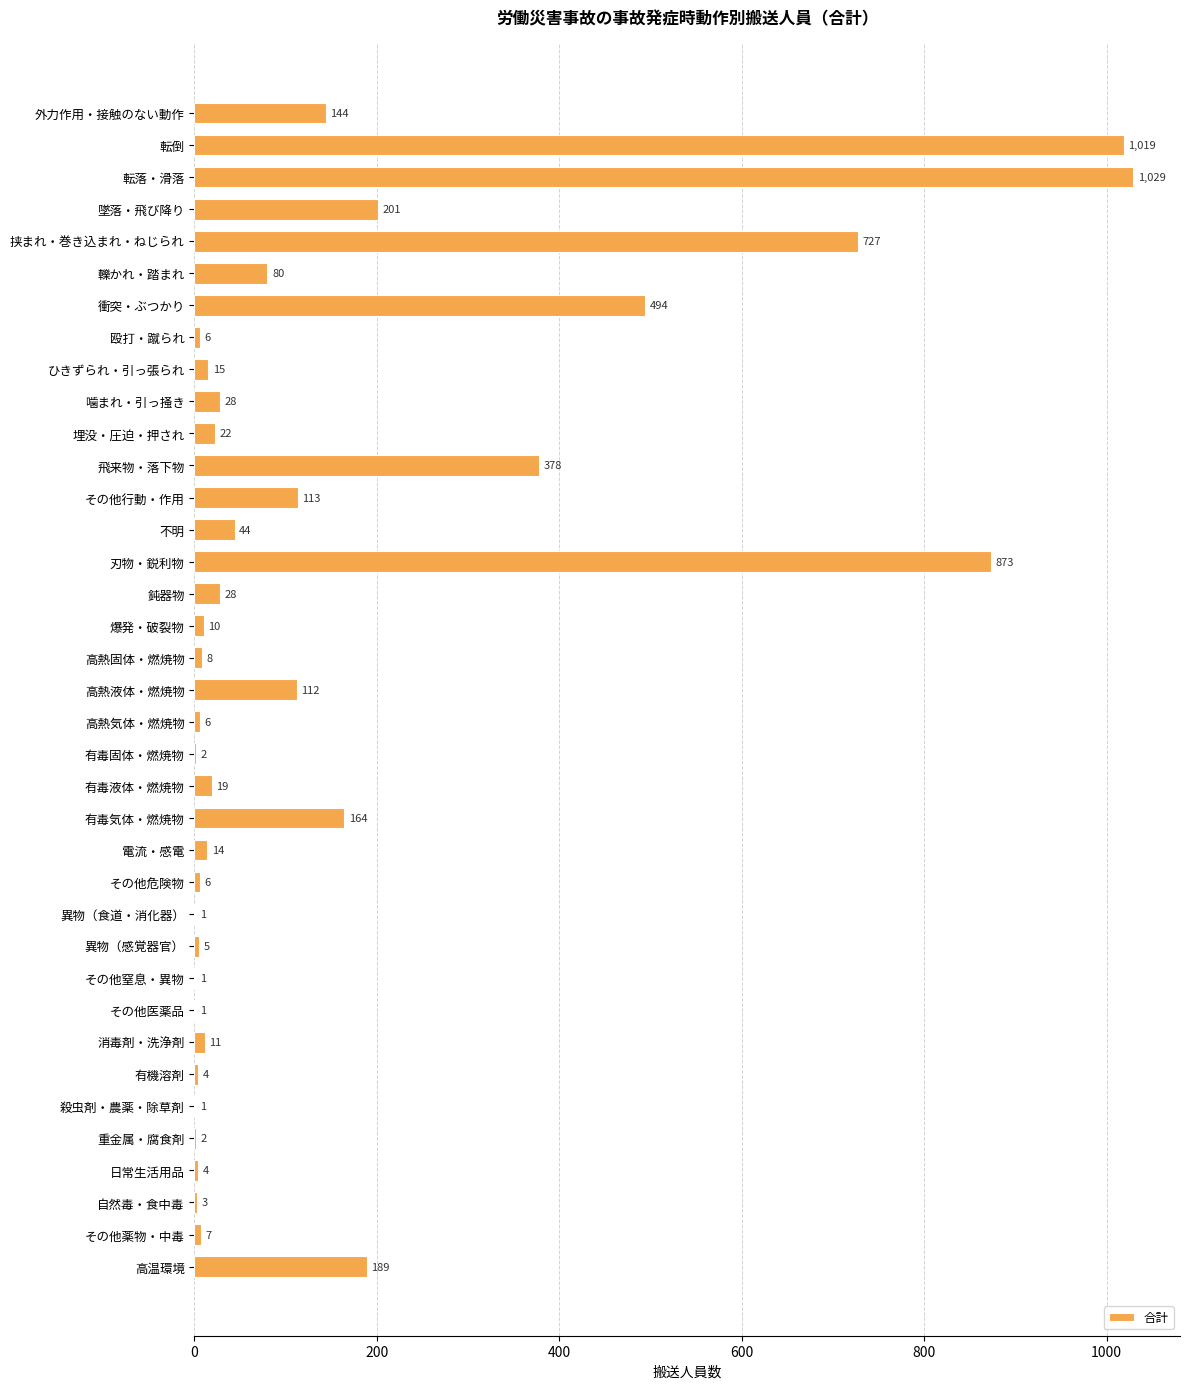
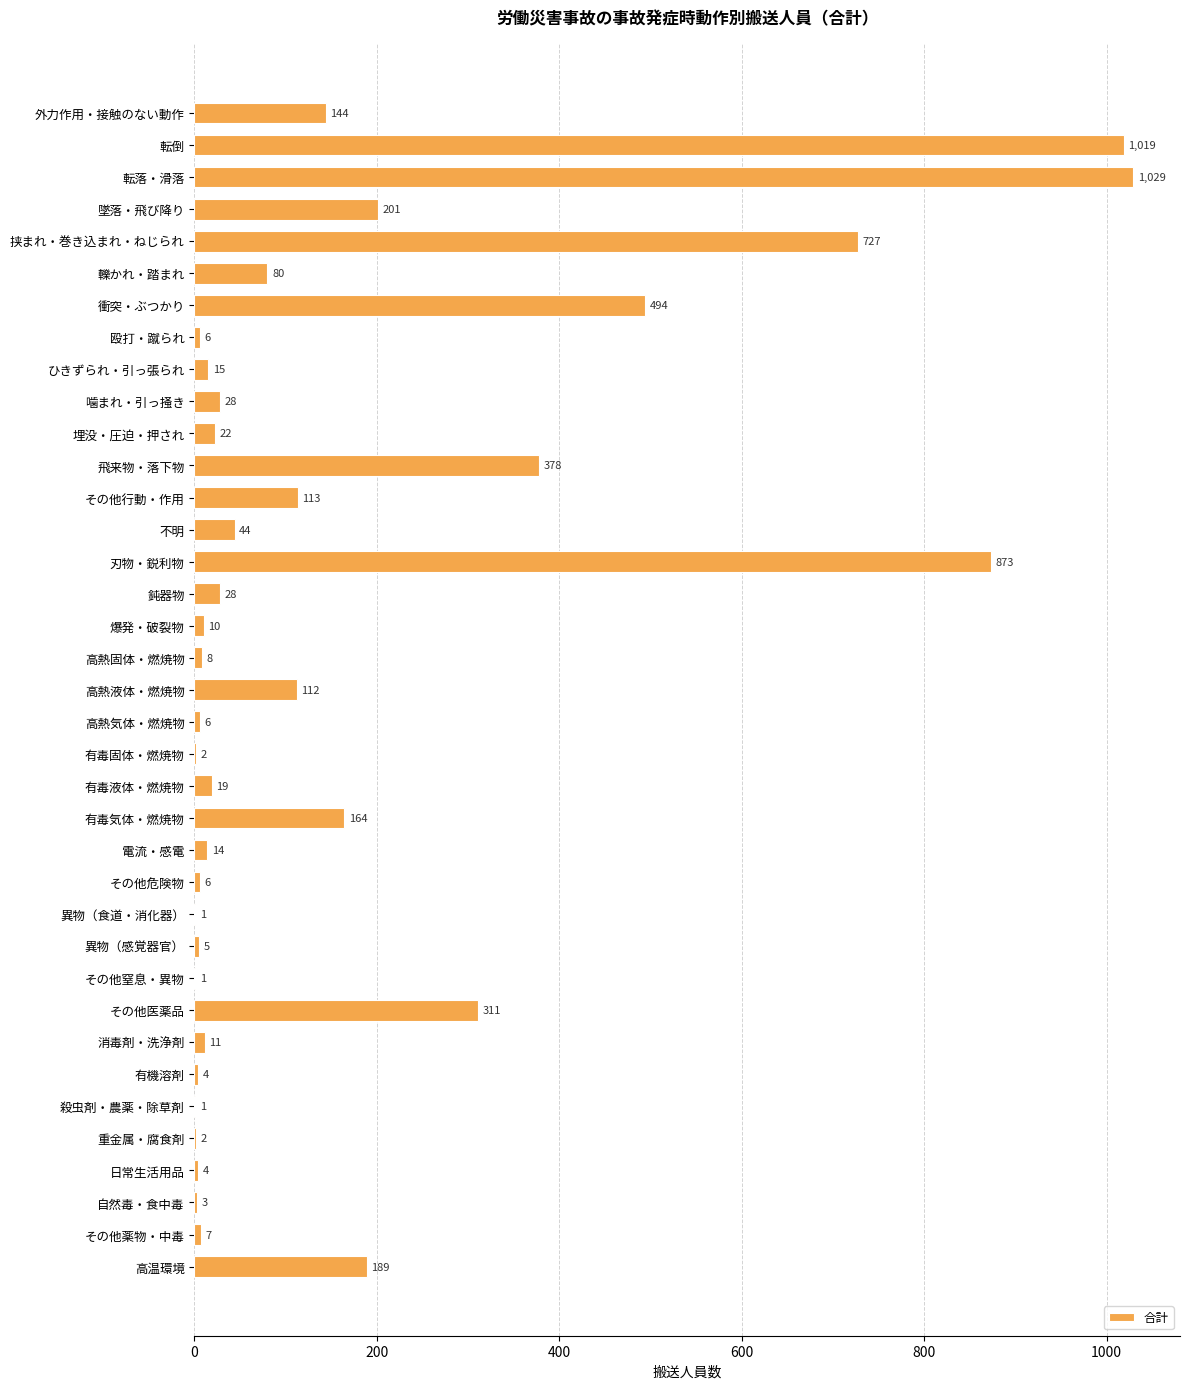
  {
    "外力作用・接触のない動作": "144",
    "転倒": "1,019",
    "転落・滑落": "1,029",
    "墜落・飛び降り": "201",
    "挟まれ・巻き込まれ・ねじられ": "727",
    "轢かれ・踏まれ": "80",
    "衝突・ぶつかり": "494",
    "殴打・蹴られ": "6",
    "ひきずられ・引っ張られ": "15",
    "噛まれ・引っ掻き": "28",
    "埋没・圧迫・押され": "22",
    "飛来物・落下物": "378",
    "その他行動・作用": "113",
    "不明": "44",
    "刃物・鋭利物": "873",
    "鈍器物": "28",
    "爆発・破裂物": "10",
    "高熱固体・燃焼物": "8",
    "高熱液体・燃焼物": "112",
    "高熱気体・燃焼物": "6",
    "有毒固体・燃焼物": "2",
    "有毒液体・燃焼物": "19",
    "有毒気体・燃焼物": "164",
    "電流・感電": "14",
    "その他危険物": "6",
    "異物（食道・消化器）": "1",
    "異物（感覚器官）": "5",
    "その他窒息・異物": "1",
-   "その他医薬品": "1",
+   "その他医薬品": "311",
    "消毒剤・洗浄剤": "11",
    "有機溶剤": "4",
    "殺虫剤・農薬・除草剤": "1",
    "重金属・腐食剤": "2",
    "日常生活用品": "4",
    "自然毒・食中毒": "3",
    "その他薬物・中毒": "7",
    "高温環境": "189"
  }
